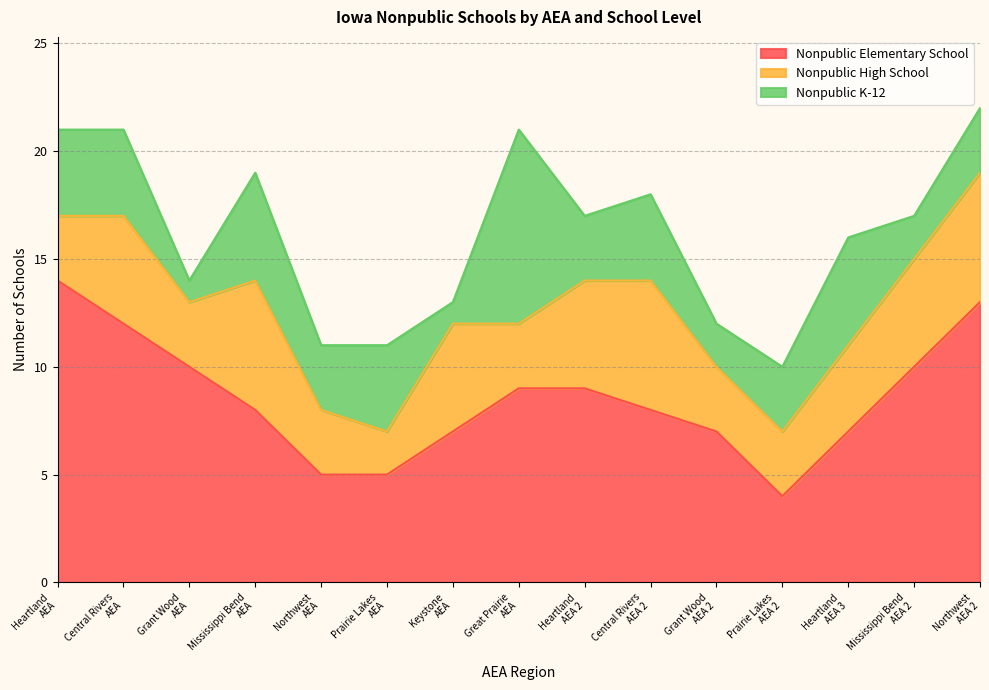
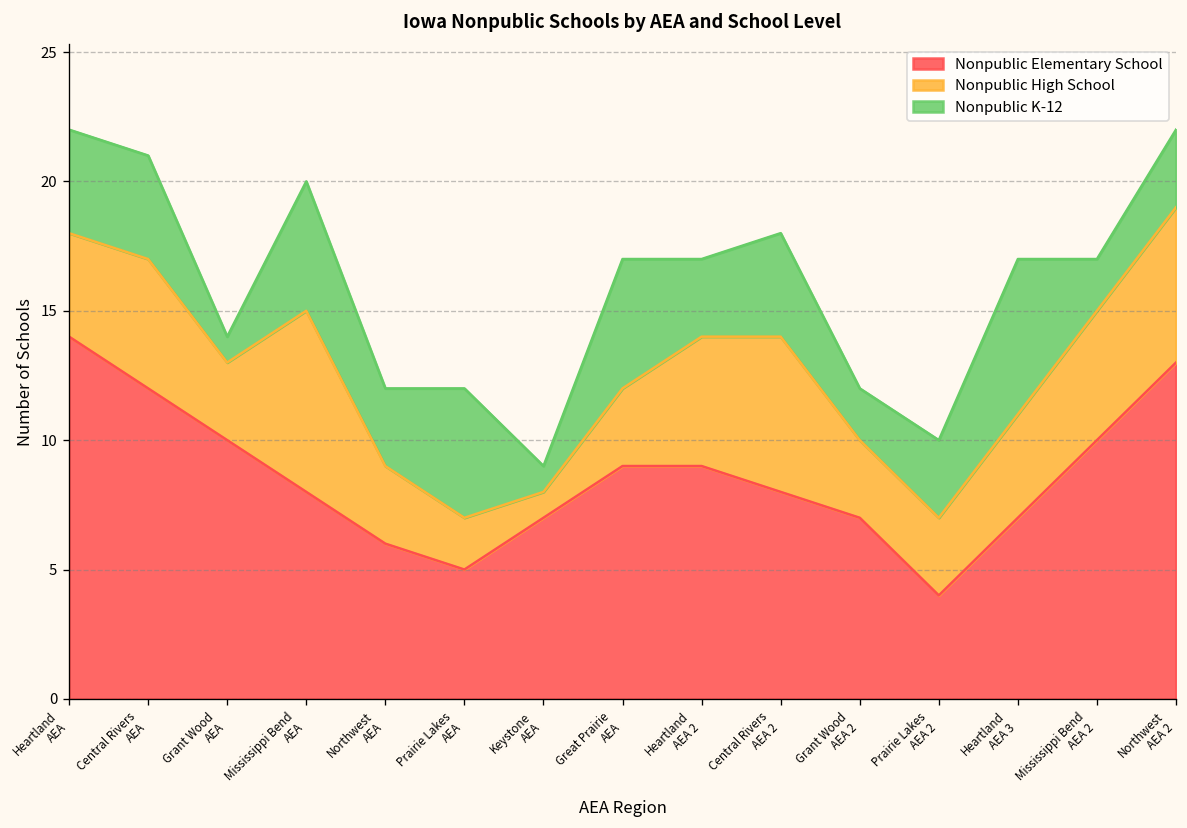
  {
    "Nonpublic Elementary School": {
      "Heartland AEA": 14,
      "Central Rivers AEA": 12,
      "Grant Wood AEA": 10,
      "Mississippi Bend AEA": 8,
-     "Northwest AEA": 5,
+     "Northwest AEA": 6,
      "Prairie Lakes AEA": 5,
      "Keystone AEA": 7,
      "Great Prairie AEA": 9,
      "Heartland AEA 2": 9,
      "Central Rivers AEA 2": 8,
      "Grant Wood AEA 2": 7,
      "Prairie Lakes AEA 2": 4,
      "Heartland AEA 3": 7,
      "Mississippi Bend AEA 2": 10,
      "Northwest AEA 2": 13
    },
    "Nonpublic High School": {
-     "Heartland AEA": 3,
+     "Heartland AEA": 4,
      "Central Rivers AEA": 5,
      "Grant Wood AEA": 3,
-     "Mississippi Bend AEA": 6,
+     "Mississippi Bend AEA": 7,
      "Northwest AEA": 3,
      "Prairie Lakes AEA": 2,
-     "Keystone AEA": 5,
+     "Keystone AEA": 1,
      "Great Prairie AEA": 3,
      "Heartland AEA 2": 5,
      "Central Rivers AEA 2": 6,
      "Grant Wood AEA 2": 3,
      "Prairie Lakes AEA 2": 3,
      "Heartland AEA 3": 4,
      "Mississippi Bend AEA 2": 5,
      "Northwest AEA 2": 6
    },
    "Nonpublic K-12": {
      "Heartland AEA": 4,
      "Central Rivers AEA": 4,
      "Grant Wood AEA": 1,
      "Mississippi Bend AEA": 5,
      "Northwest AEA": 3,
-     "Prairie Lakes AEA": 4,
+     "Prairie Lakes AEA": 5,
      "Keystone AEA": 1,
-     "Great Prairie AEA": 9,
+     "Great Prairie AEA": 5,
      "Heartland AEA 2": 3,
      "Central Rivers AEA 2": 4,
      "Grant Wood AEA 2": 2,
      "Prairie Lakes AEA 2": 3,
-     "Heartland AEA 3": 5,
+     "Heartland AEA 3": 6,
      "Mississippi Bend AEA 2": 2,
      "Northwest AEA 2": 3
    }
  }
